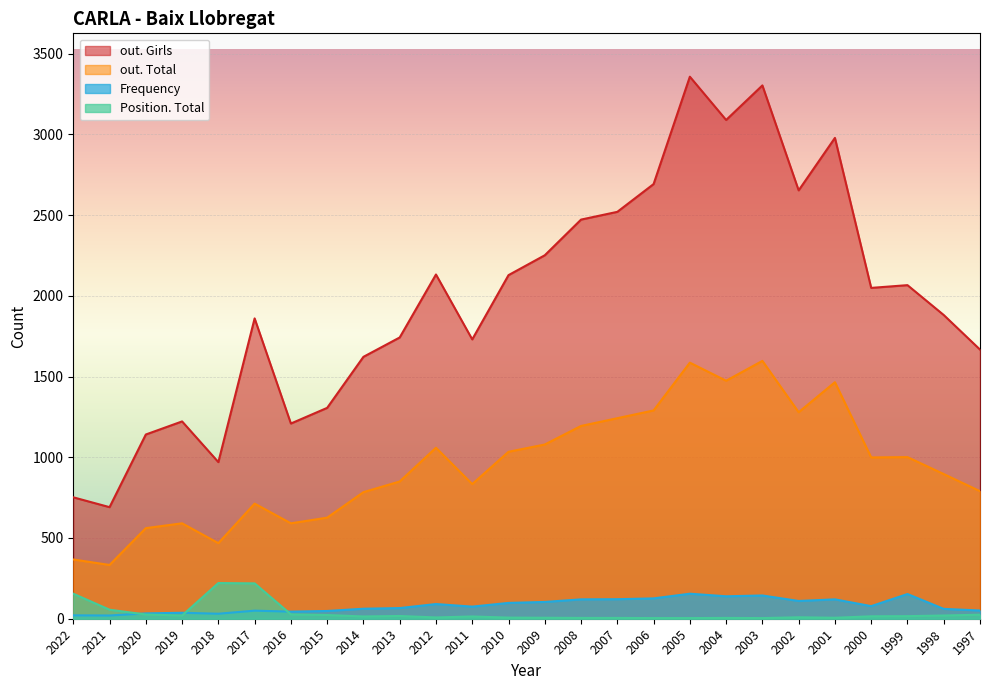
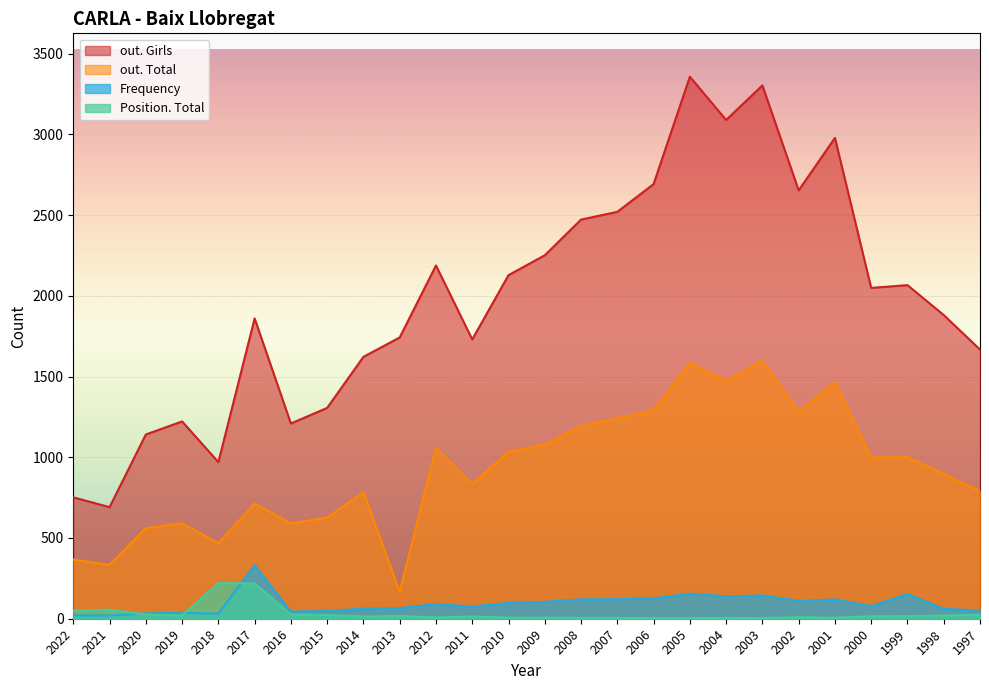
  {
    "out. Girls": {
      "2022": 750,
      "2021": 690,
      "2020": 1140,
      "2019": 1220,
      "2018": 970,
      "2017": 1860,
      "2016": 1210,
      "2015": 1310,
      "2014": 1620,
      "2013": 1740,
-     "2012": 2130,
+     "2012": 2190,
      "2011": 1730,
      "2010": 2130,
      "2009": 2250,
      "2008": 2470,
      "2007": 2520,
      "2006": 2690,
      "2005": 3360,
      "2004": 3090,
      "2003": 3300,
      "2002": 2650,
      "2001": 2980,
      "2000": 2050,
      "1999": 2070,
      "1998": 1880,
      "1997": 1670
    },
    "out. Total": {
      "2022": 370,
      "2021": 330,
      "2020": 560,
      "2019": 590,
      "2018": 470,
      "2017": 710,
      "2016": 590,
      "2015": 630,
      "2014": 780,
-     "2013": 850,
+     "2013": 170,
      "2012": 1060,
      "2011": 830,
      "2010": 1030,
      "2009": 1080,
      "2008": 1190,
      "2007": 1240,
      "2006": 1290,
      "2005": 1590,
      "2004": 1470,
      "2003": 1600,
      "2002": 1280,
      "2001": 1470,
      "2000": 1000,
      "1999": 1000,
      "1998": 900,
      "1997": 790
    },
    "Frequency": {
      "2022": 20,
      "2021": 20,
      "2019": 40,
      "2018": 30,
-     "2017": 50,
+     "2017": 330,
      "2016": 40,
      "2015": 50,
      "2014": 60,
      "2013": 70,
      "2012": 90,
      "2011": 80,
      "2010": 100,
      "2009": 100,
      "2008": 120,
      "2007": 120,
      "2006": 130,
      "2005": 160,
      "2004": 140,
      "2003": 140,
      "2002": 110,
      "2001": 120,
      "2000": 80,
      "1999": 150,
      "1998": 60,
      "1997": 50
    },
    "Position. Total": {
-     "2022": 160,
+     "2022": 50,
      "2021": 60,
      "2019": 20,
      "2018": 220,
      "2017": 220,
      "2016": 30,
      "2015": 20,
      "2014": 10,
      "2013": 20,
      "2012": 10,
      "2011": 10,
      "2010": 10,
      "2009": 10,
      "2008": 10,
      "2007": 10,
      "2006": 0,
      "2005": 0,
      "2004": 10,
      "2003": 0,
      "2002": 10,
      "2001": 10,
      "2000": 20,
      "1999": 20,
      "1998": 20,
      "1997": 30
    }
  }
